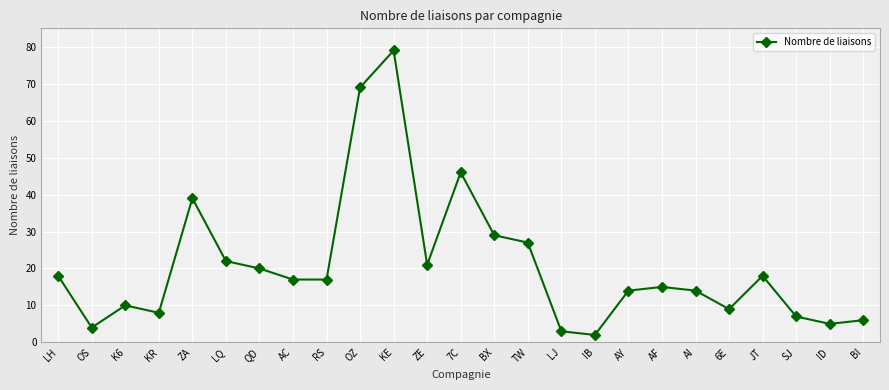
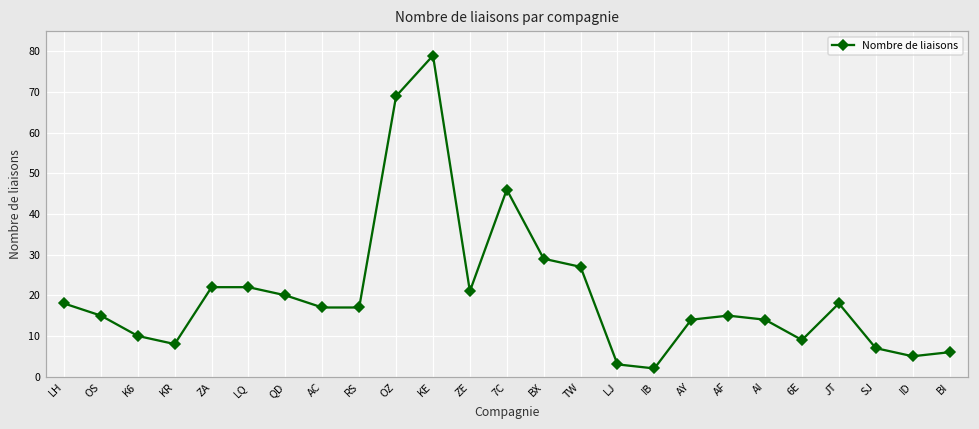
  {
    "LH": 18,
-   "OS": 4,
+   "OS": 15,
    "K6": 10,
    "KR": 8,
-   "ZA": 39,
+   "ZA": 22,
    "LQ": 22,
    "QD": 20,
    "AC": 17,
    "RS": 17,
    "OZ": 69,
    "KE": 79,
    "ZE": 21,
    "7C": 46,
    "BX": 29,
    "TW": 27,
    "LJ": 3,
    "IB": 2,
    "AY": 14,
    "AF": 15,
    "AI": 14,
    "6E": 9,
    "JT": 18,
    "SJ": 7,
    "ID": 5,
    "BI": 6
  }
